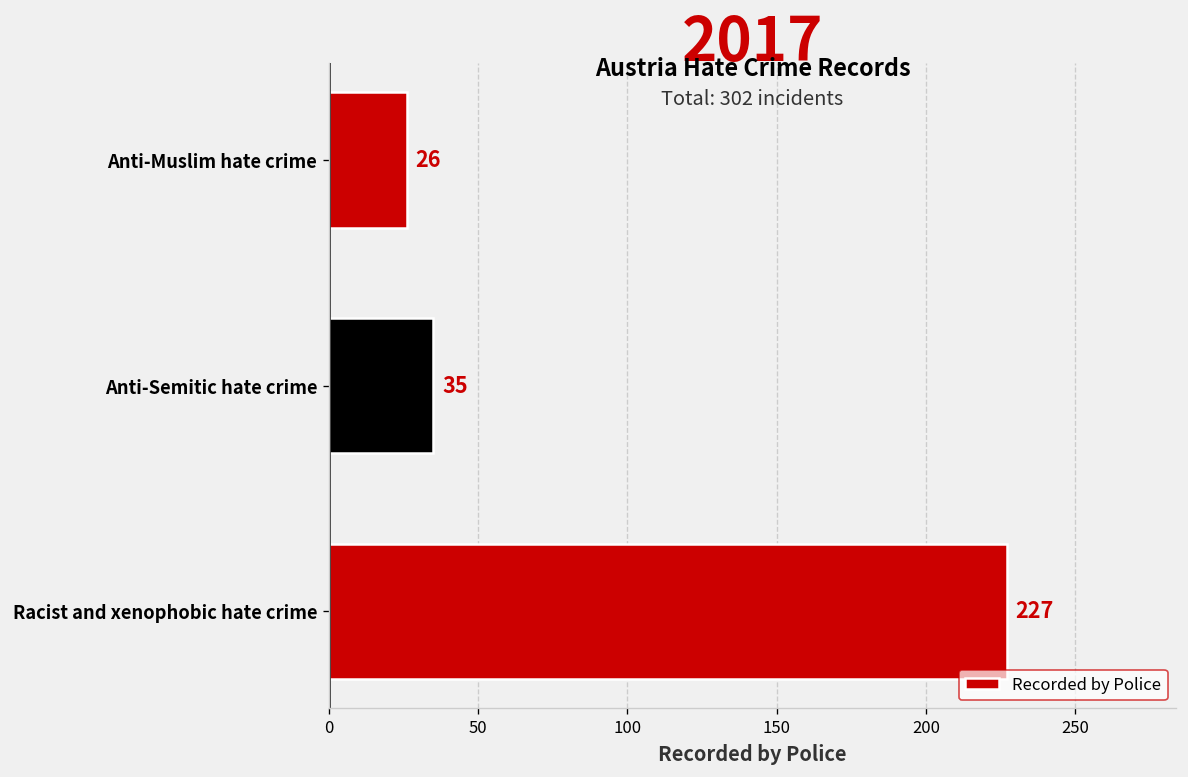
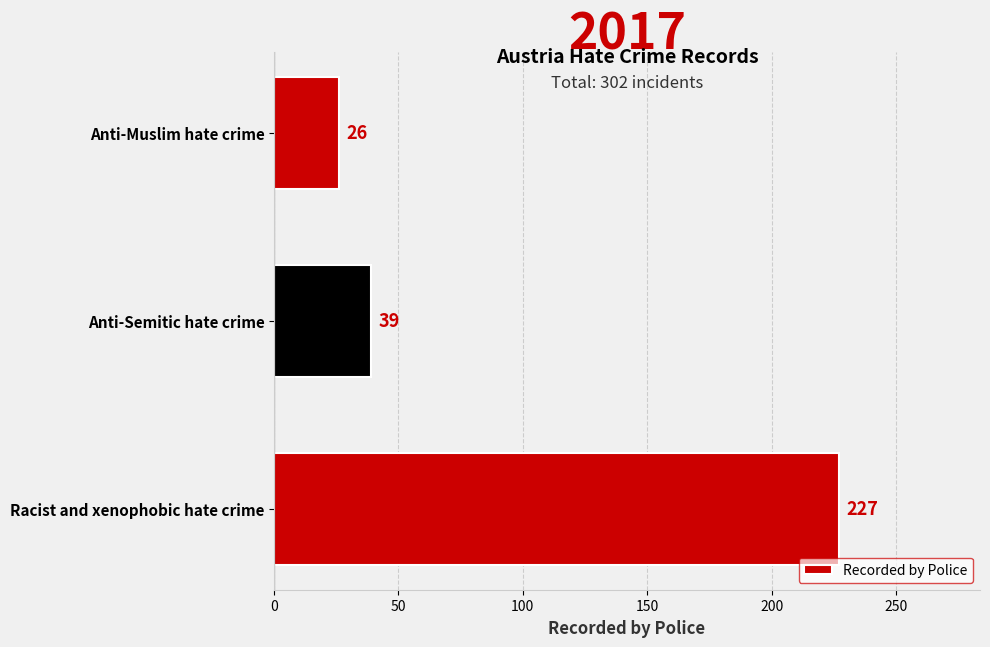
  {
    "Anti-Muslim hate crime": 26,
-   "Anti-Semitic hate crime": 35,
+   "Anti-Semitic hate crime": 39,
    "Racist and xenophobic hate crime": 227
  }
